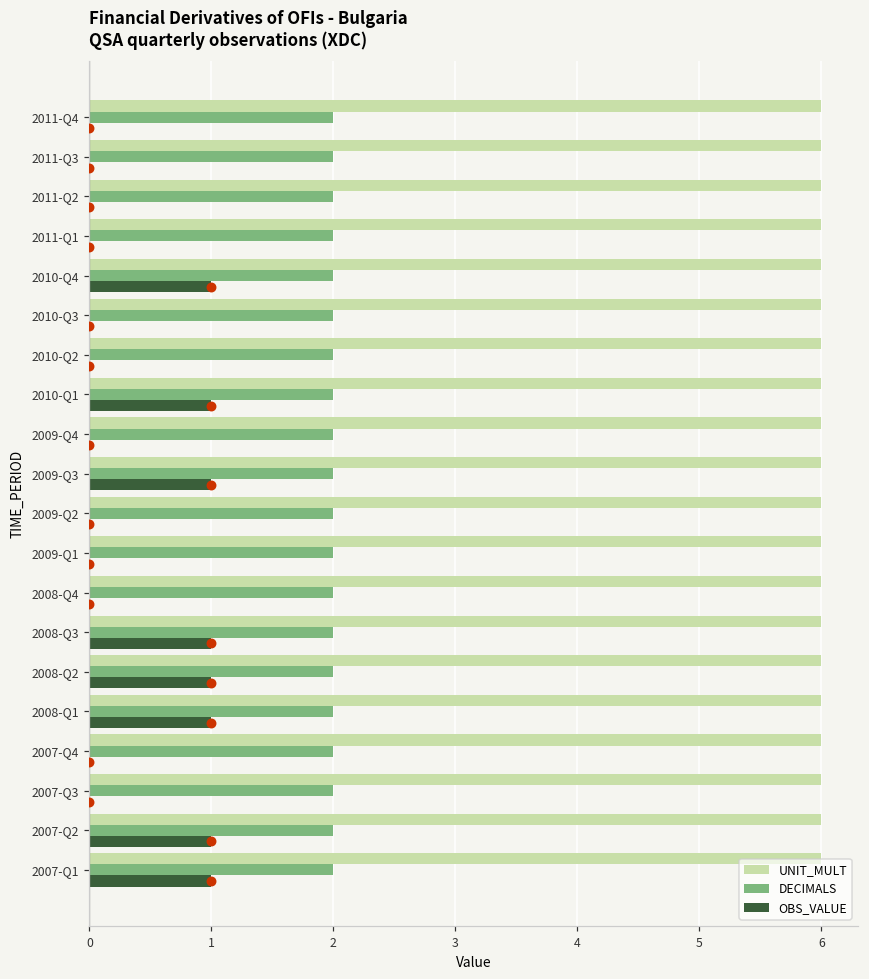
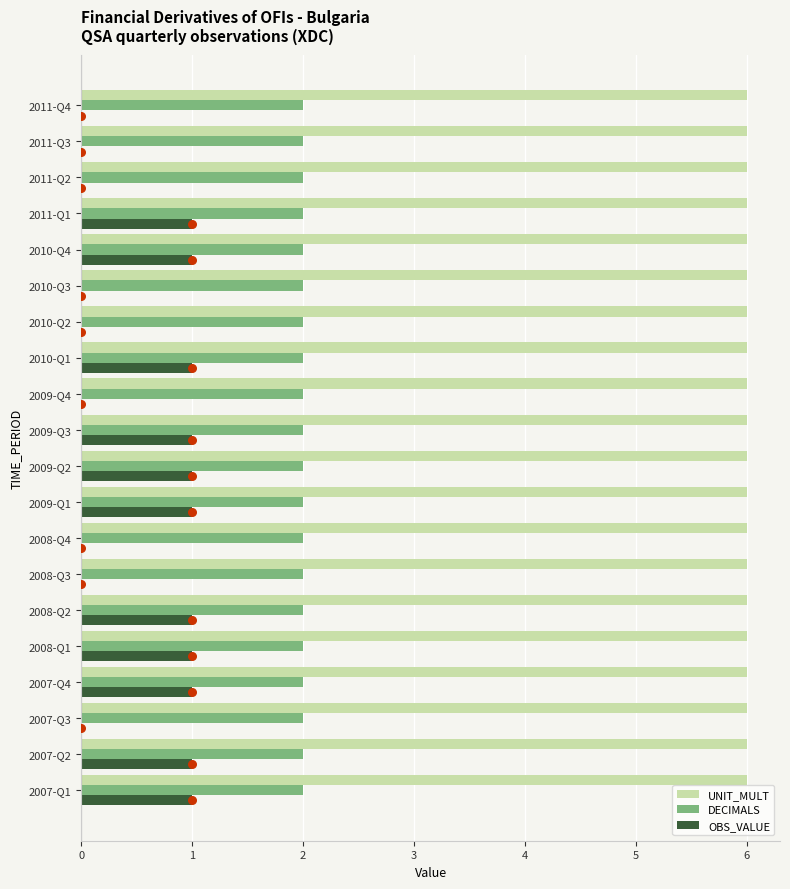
  {
    "UNIT_MULT": {
      "2011-Q4": 6,
      "2011-Q3": 6,
      "2011-Q2": 6,
      "2011-Q1": 6,
      "2010-Q4": 6,
      "2010-Q3": 6,
      "2010-Q2": 6,
      "2010-Q1": 6,
      "2009-Q4": 6,
      "2009-Q3": 6,
      "2009-Q2": 6,
      "2009-Q1": 6,
      "2008-Q4": 6,
      "2008-Q3": 6,
      "2008-Q2": 6,
      "2008-Q1": 6,
      "2007-Q4": 6,
      "2007-Q3": 6,
      "2007-Q2": 6,
      "2007-Q1": 6
    },
    "DECIMALS": {
      "2011-Q4": 2,
      "2011-Q3": 2,
      "2011-Q2": 2,
      "2011-Q1": 2,
      "2010-Q4": 2,
      "2010-Q3": 2,
      "2010-Q2": 2,
      "2010-Q1": 2,
      "2009-Q4": 2,
      "2009-Q3": 2,
      "2009-Q2": 2,
      "2009-Q1": 2,
      "2008-Q4": 2,
      "2008-Q3": 2,
      "2008-Q2": 2,
      "2008-Q1": 2,
      "2007-Q4": 2,
      "2007-Q3": 2,
      "2007-Q2": 2,
      "2007-Q1": 2
    },
    "OBS_VALUE": {
      "2011-Q4": 0,
      "2011-Q3": 0,
      "2011-Q2": 0,
-     "2011-Q1": 0,
+     "2011-Q1": 1,
      "2010-Q4": 1,
      "2010-Q3": 0,
      "2010-Q2": 0,
      "2010-Q1": 1,
      "2009-Q4": 0,
      "2009-Q3": 1,
-     "2009-Q2": 0,
-     "2009-Q1": 0,
+     "2009-Q2": 1,
+     "2009-Q1": 1,
      "2008-Q4": 0,
-     "2008-Q3": 1,
+     "2008-Q3": 0,
      "2008-Q2": 1,
      "2008-Q1": 1,
-     "2007-Q4": 0,
+     "2007-Q4": 1,
      "2007-Q3": 0,
      "2007-Q2": 1,
      "2007-Q1": 1
    }
  }
